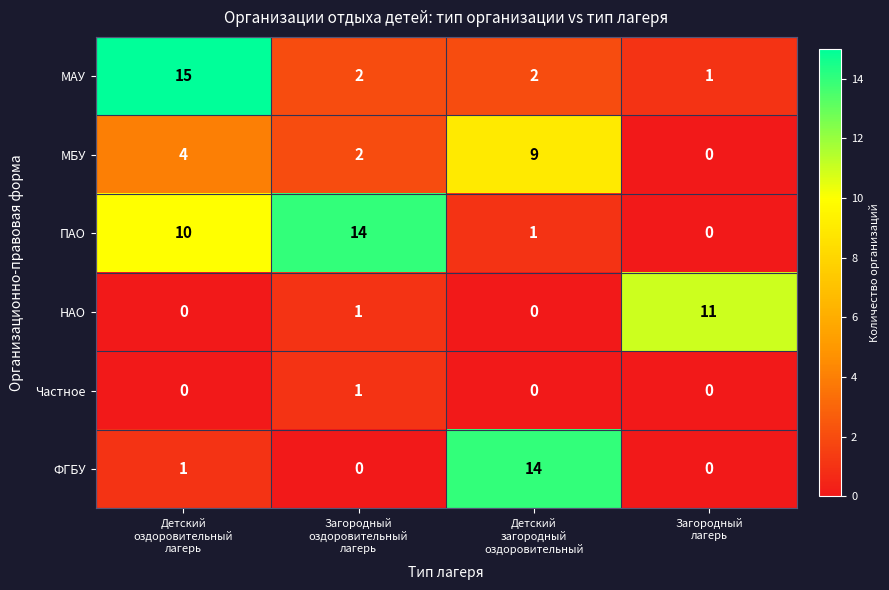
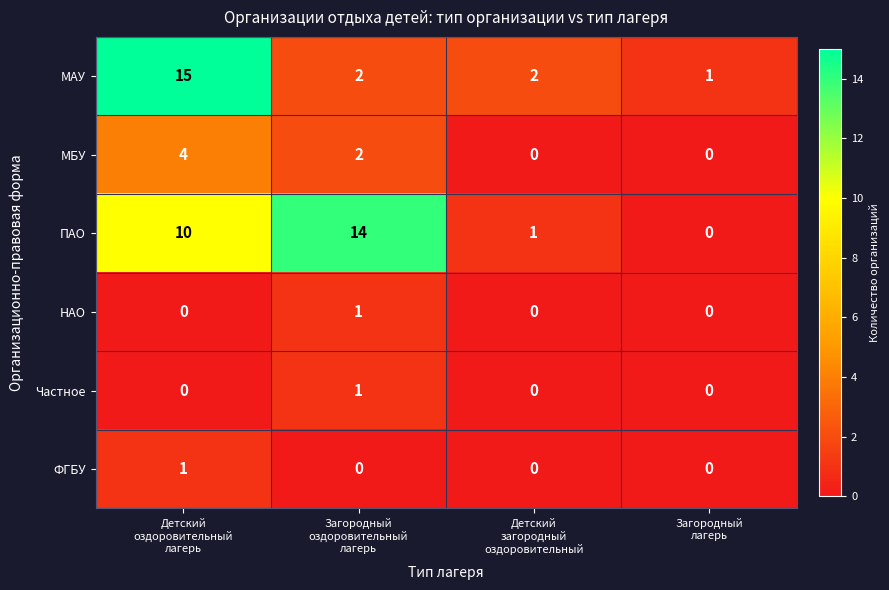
  {
    "МАУ": {
      "Детский оздоровительный лагерь": 15,
      "Загородный оздоровительный лагерь": 2,
      "Детский загородный оздоровительный": 2,
      "Загородный лагерь": 1
    },
    "МБУ": {
      "Детский оздоровительный лагерь": 4,
      "Загородный оздоровительный лагерь": 2,
-     "Детский загородный оздоровительный": 9,
+     "Детский загородный оздоровительный": 0,
      "Загородный лагерь": 0
    },
    "ПАО": {
      "Детский оздоровительный лагерь": 10,
      "Загородный оздоровительный лагерь": 14,
      "Детский загородный оздоровительный": 1,
      "Загородный лагерь": 0
    },
    "НАО": {
      "Детский оздоровительный лагерь": 0,
      "Загородный оздоровительный лагерь": 1,
      "Детский загородный оздоровительный": 0,
-     "Загородный лагерь": 11
+     "Загородный лагерь": 0
    },
    "Частное": {
      "Детский оздоровительный лагерь": 0,
      "Загородный оздоровительный лагерь": 1,
      "Детский загородный оздоровительный": 0,
      "Загородный лагерь": 0
    },
    "ФГБУ": {
      "Детский оздоровительный лагерь": 1,
      "Загородный оздоровительный лагерь": 0,
-     "Детский загородный оздоровительный": 14,
+     "Детский загородный оздоровительный": 0,
      "Загородный лагерь": 0
    }
  }
